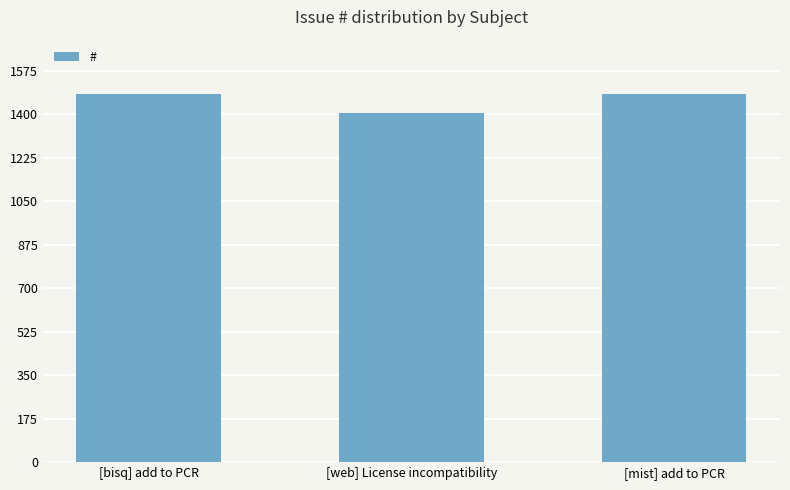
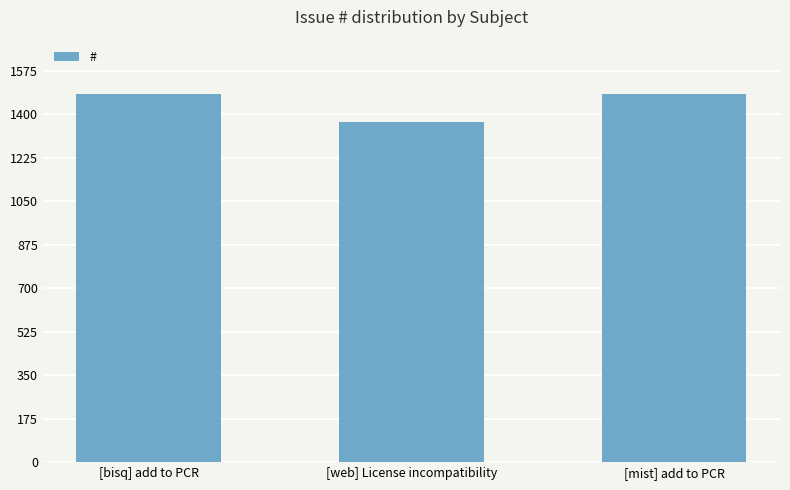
  {
    "[bisq] add to PCR": 1480,
-   "[web] License incompatibility": 1410,
+   "[web] License incompatibility": 1370,
    "[mist] add to PCR": 1480
  }
